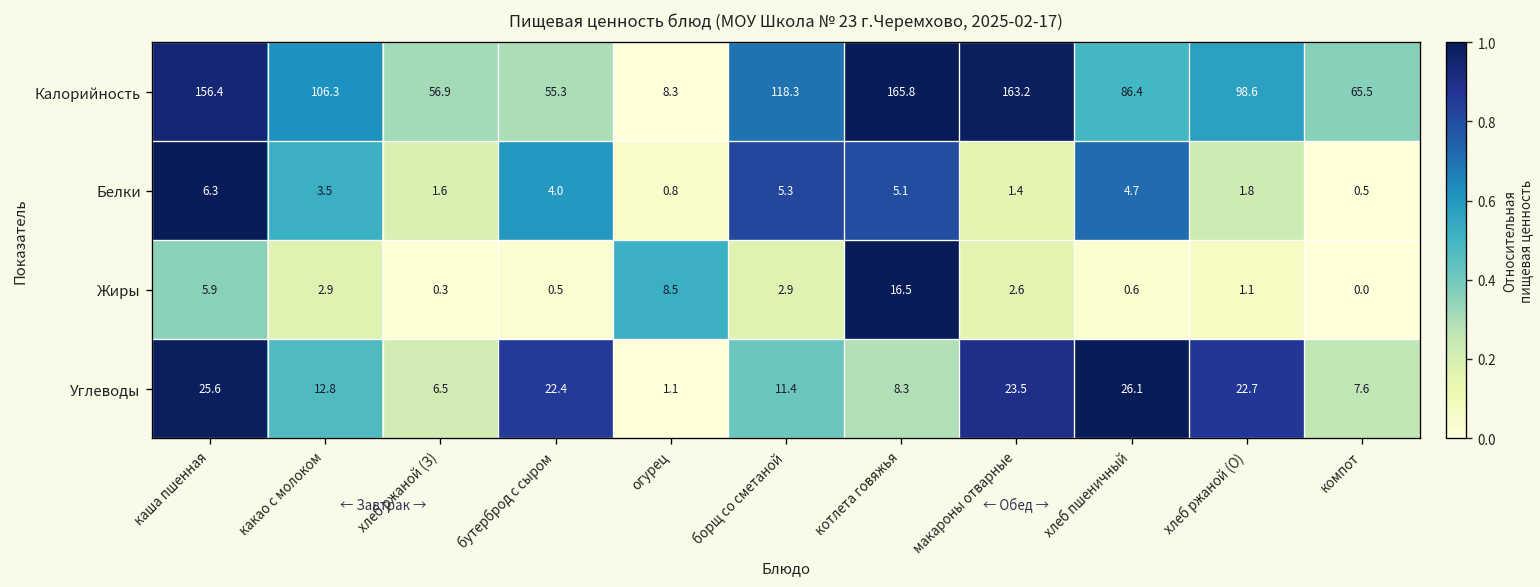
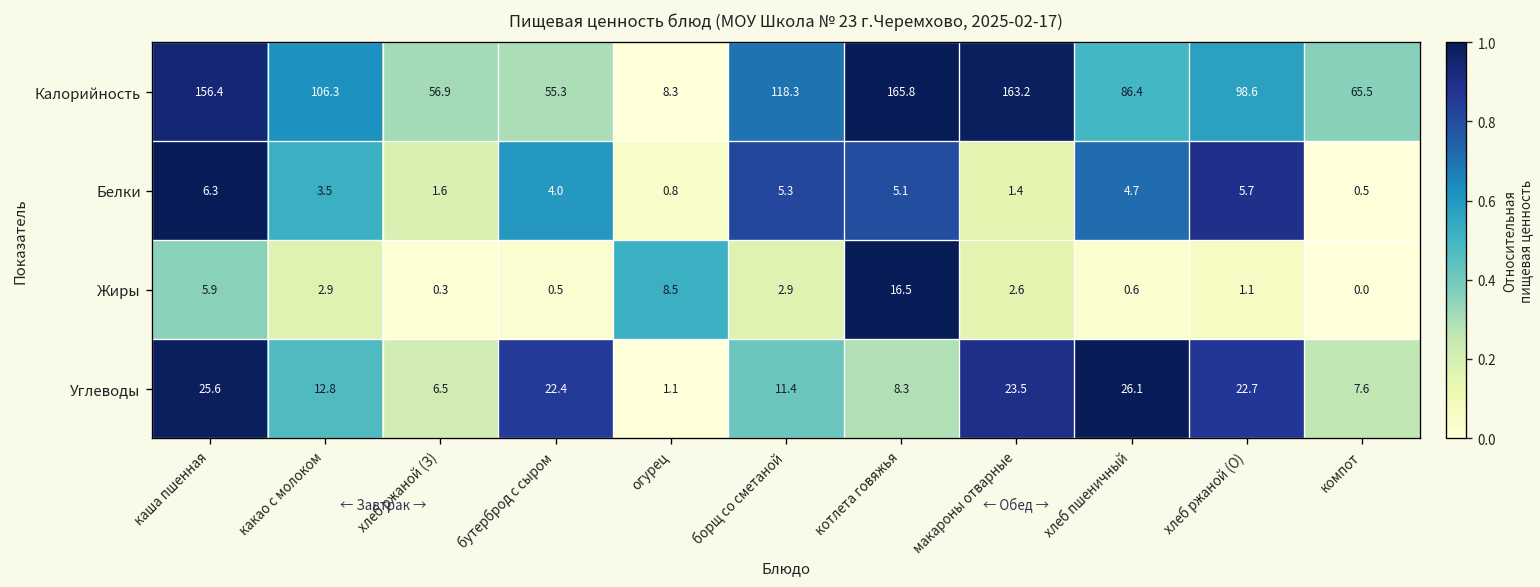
  {
    "Калорийность": {
      "каша пшенная": 156.4,
      "какао с молоком": 106.3,
      "хлеб ржаной (З)": 56.9,
      "бутерброд с сыром": 55.3,
      "огурец": 8.3,
      "борщ со сметаной": 118.3,
      "котлета говяжья": 165.8,
      "макароны отварные": 163.2,
      "хлеб пшеничный": 86.4,
      "хлеб ржаной (О)": 98.6,
      "компот": 65.5
    },
    "Белки": {
      "каша пшенная": 6.3,
      "какао с молоком": 3.5,
      "хлеб ржаной (З)": 1.6,
      "бутерброд с сыром": 4.0,
      "огурец": 0.8,
      "борщ со сметаной": 5.3,
      "котлета говяжья": 5.1,
      "макароны отварные": 1.4,
      "хлеб пшеничный": 4.7,
-     "хлеб ржаной (О)": 1.8,
+     "хлеб ржаной (О)": 5.7,
      "компот": 0.5
    },
    "Жиры": {
      "каша пшенная": 5.9,
      "какао с молоком": 2.9,
      "хлеб ржаной (З)": 0.3,
      "бутерброд с сыром": 0.5,
      "огурец": 8.5,
      "борщ со сметаной": 2.9,
      "котлета говяжья": 16.5,
      "макароны отварные": 2.6,
      "хлеб пшеничный": 0.6,
      "хлеб ржаной (О)": 1.1,
      "компот": 0.0
    },
    "Углеводы": {
      "каша пшенная": 25.6,
      "какао с молоком": 12.8,
      "хлеб ржаной (З)": 6.5,
      "бутерброд с сыром": 22.4,
      "огурец": 1.1,
      "борщ со сметаной": 11.4,
      "котлета говяжья": 8.3,
      "макароны отварные": 23.5,
      "хлеб пшеничный": 26.1,
      "хлеб ржаной (О)": 22.7,
      "компот": 7.6
    }
  }
